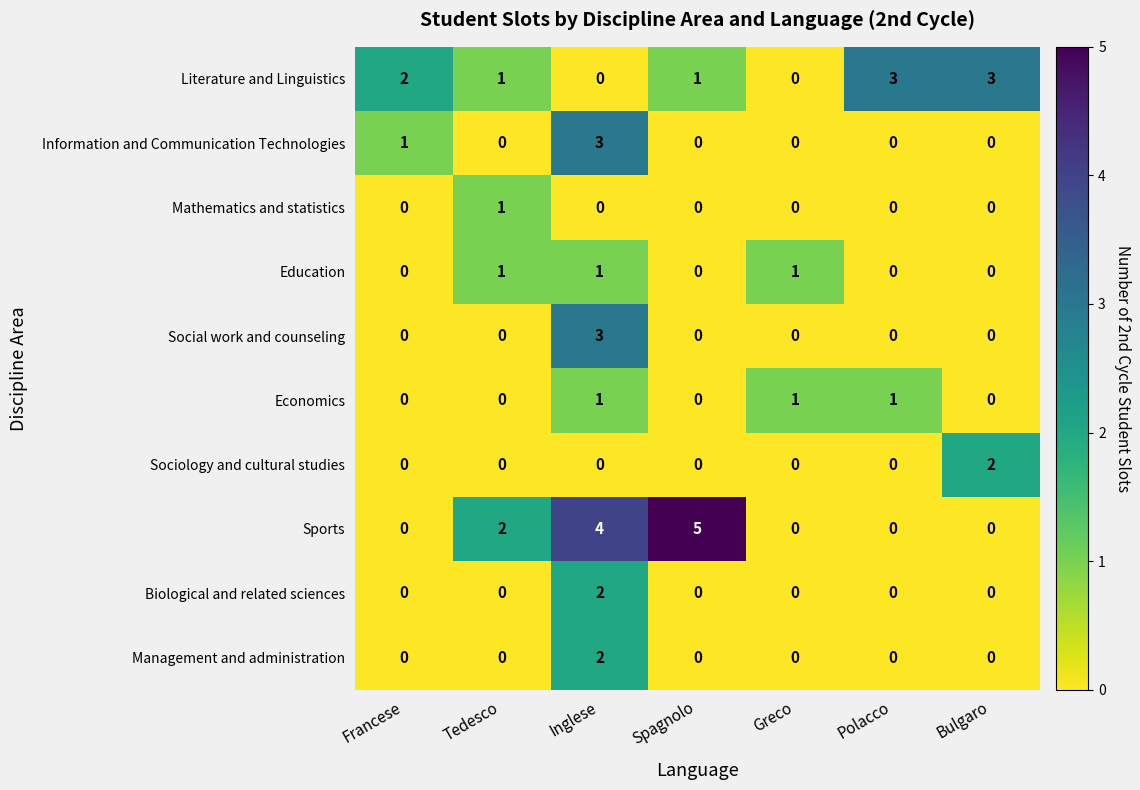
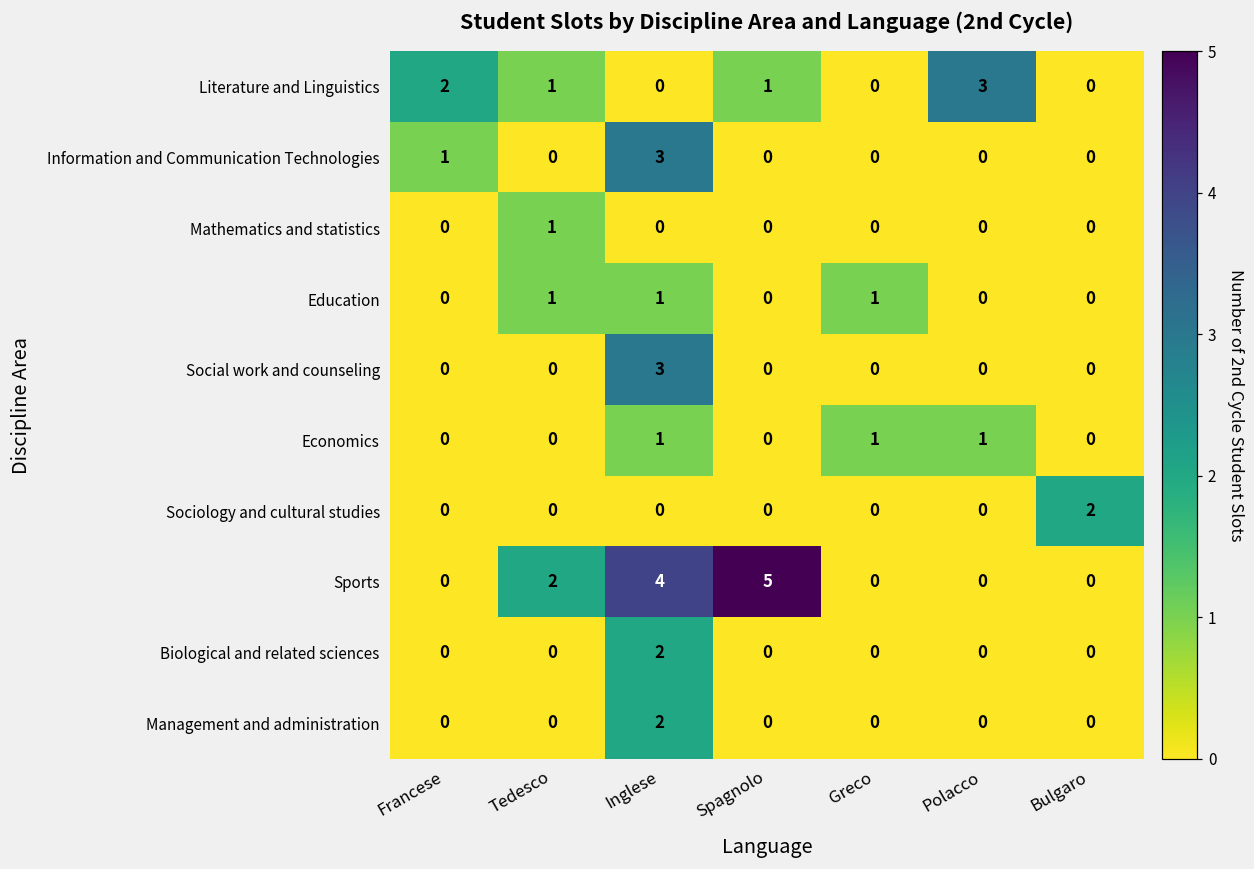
  {
    "Literature and Linguistics": {
      "Francese": 2,
      "Tedesco": 1,
      "Inglese": 0,
      "Spagnolo": 1,
      "Greco": 0,
      "Polacco": 3,
-     "Bulgaro": 3
+     "Bulgaro": 0
    },
    "Information and Communication Technologies": {
      "Francese": 1,
      "Tedesco": 0,
      "Inglese": 3,
      "Spagnolo": 0,
      "Greco": 0,
      "Polacco": 0,
      "Bulgaro": 0
    },
    "Mathematics and statistics": {
      "Francese": 0,
      "Tedesco": 1,
      "Inglese": 0,
      "Spagnolo": 0,
      "Greco": 0,
      "Polacco": 0,
      "Bulgaro": 0
    },
    "Education": {
      "Francese": 0,
      "Tedesco": 1,
      "Inglese": 1,
      "Spagnolo": 0,
      "Greco": 1,
      "Polacco": 0,
      "Bulgaro": 0
    },
    "Social work and counseling": {
      "Francese": 0,
      "Tedesco": 0,
      "Inglese": 3,
      "Spagnolo": 0,
      "Greco": 0,
      "Polacco": 0,
      "Bulgaro": 0
    },
    "Economics": {
      "Francese": 0,
      "Tedesco": 0,
      "Inglese": 1,
      "Spagnolo": 0,
      "Greco": 1,
      "Polacco": 1,
      "Bulgaro": 0
    },
    "Sociology and cultural studies": {
      "Francese": 0,
      "Tedesco": 0,
      "Inglese": 0,
      "Spagnolo": 0,
      "Greco": 0,
      "Polacco": 0,
      "Bulgaro": 2
    },
    "Sports": {
      "Francese": 0,
      "Tedesco": 2,
      "Inglese": 4,
      "Spagnolo": 5,
      "Greco": 0,
      "Polacco": 0,
      "Bulgaro": 0
    },
    "Biological and related sciences": {
      "Francese": 0,
      "Tedesco": 0,
      "Inglese": 2,
      "Spagnolo": 0,
      "Greco": 0,
      "Polacco": 0,
      "Bulgaro": 0
    },
    "Management and administration": {
      "Francese": 0,
      "Tedesco": 0,
      "Inglese": 2,
      "Spagnolo": 0,
      "Greco": 0,
      "Polacco": 0,
      "Bulgaro": 0
    }
  }
